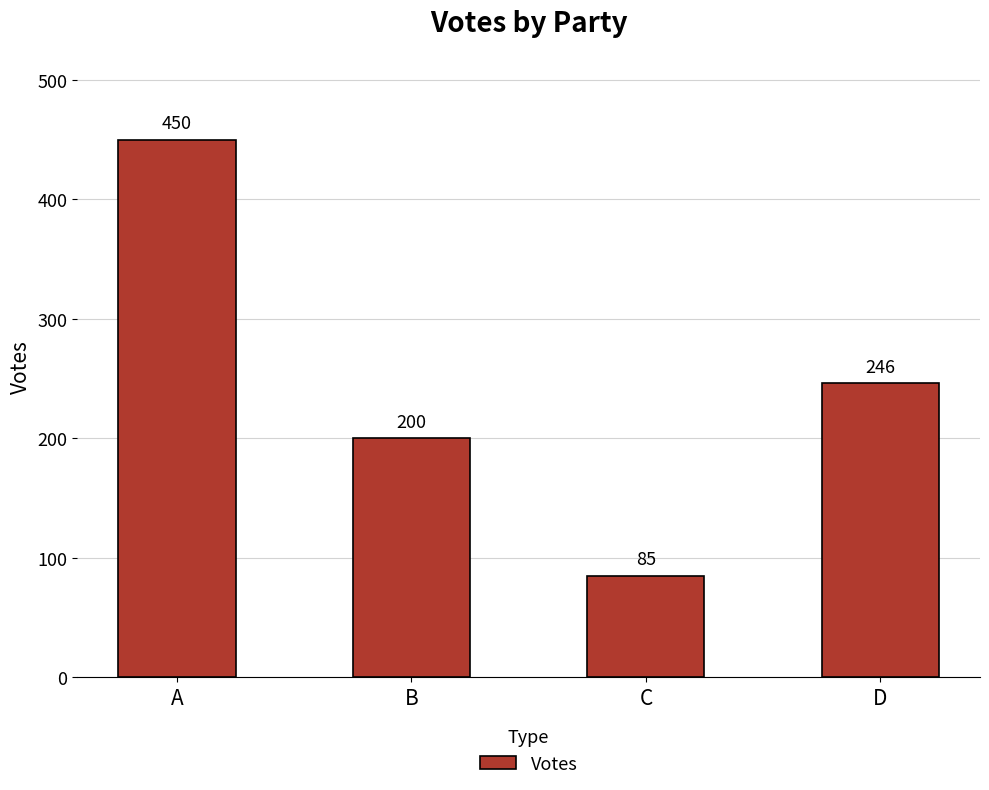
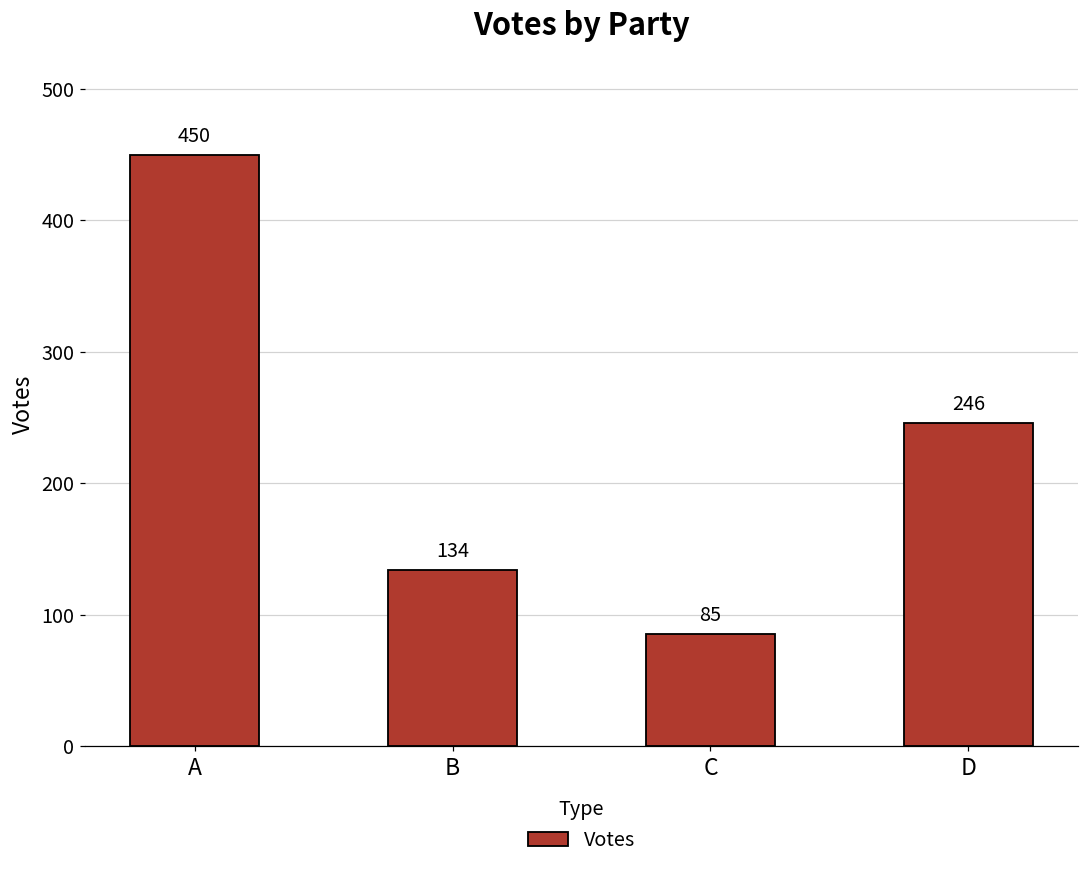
  {
    "A": 450,
-   "B": 200,
+   "B": 134,
    "C": 85,
    "D": 246
  }
